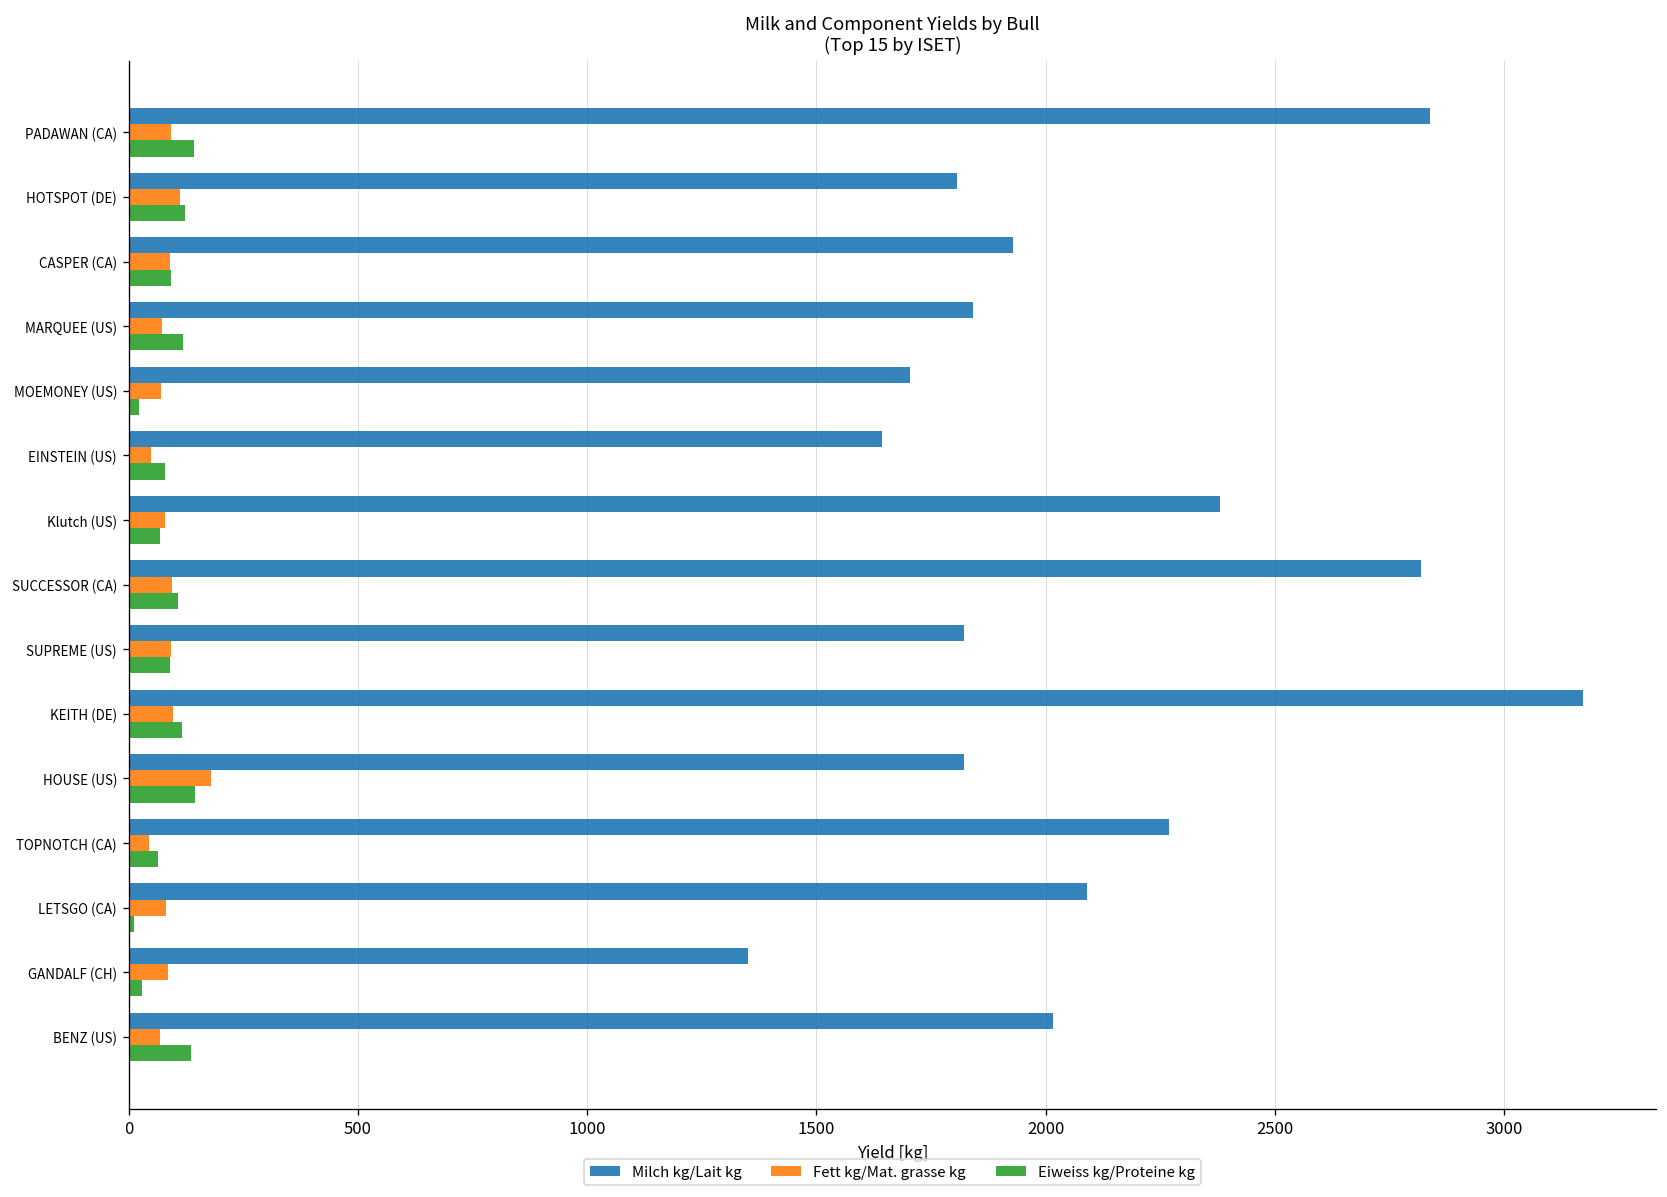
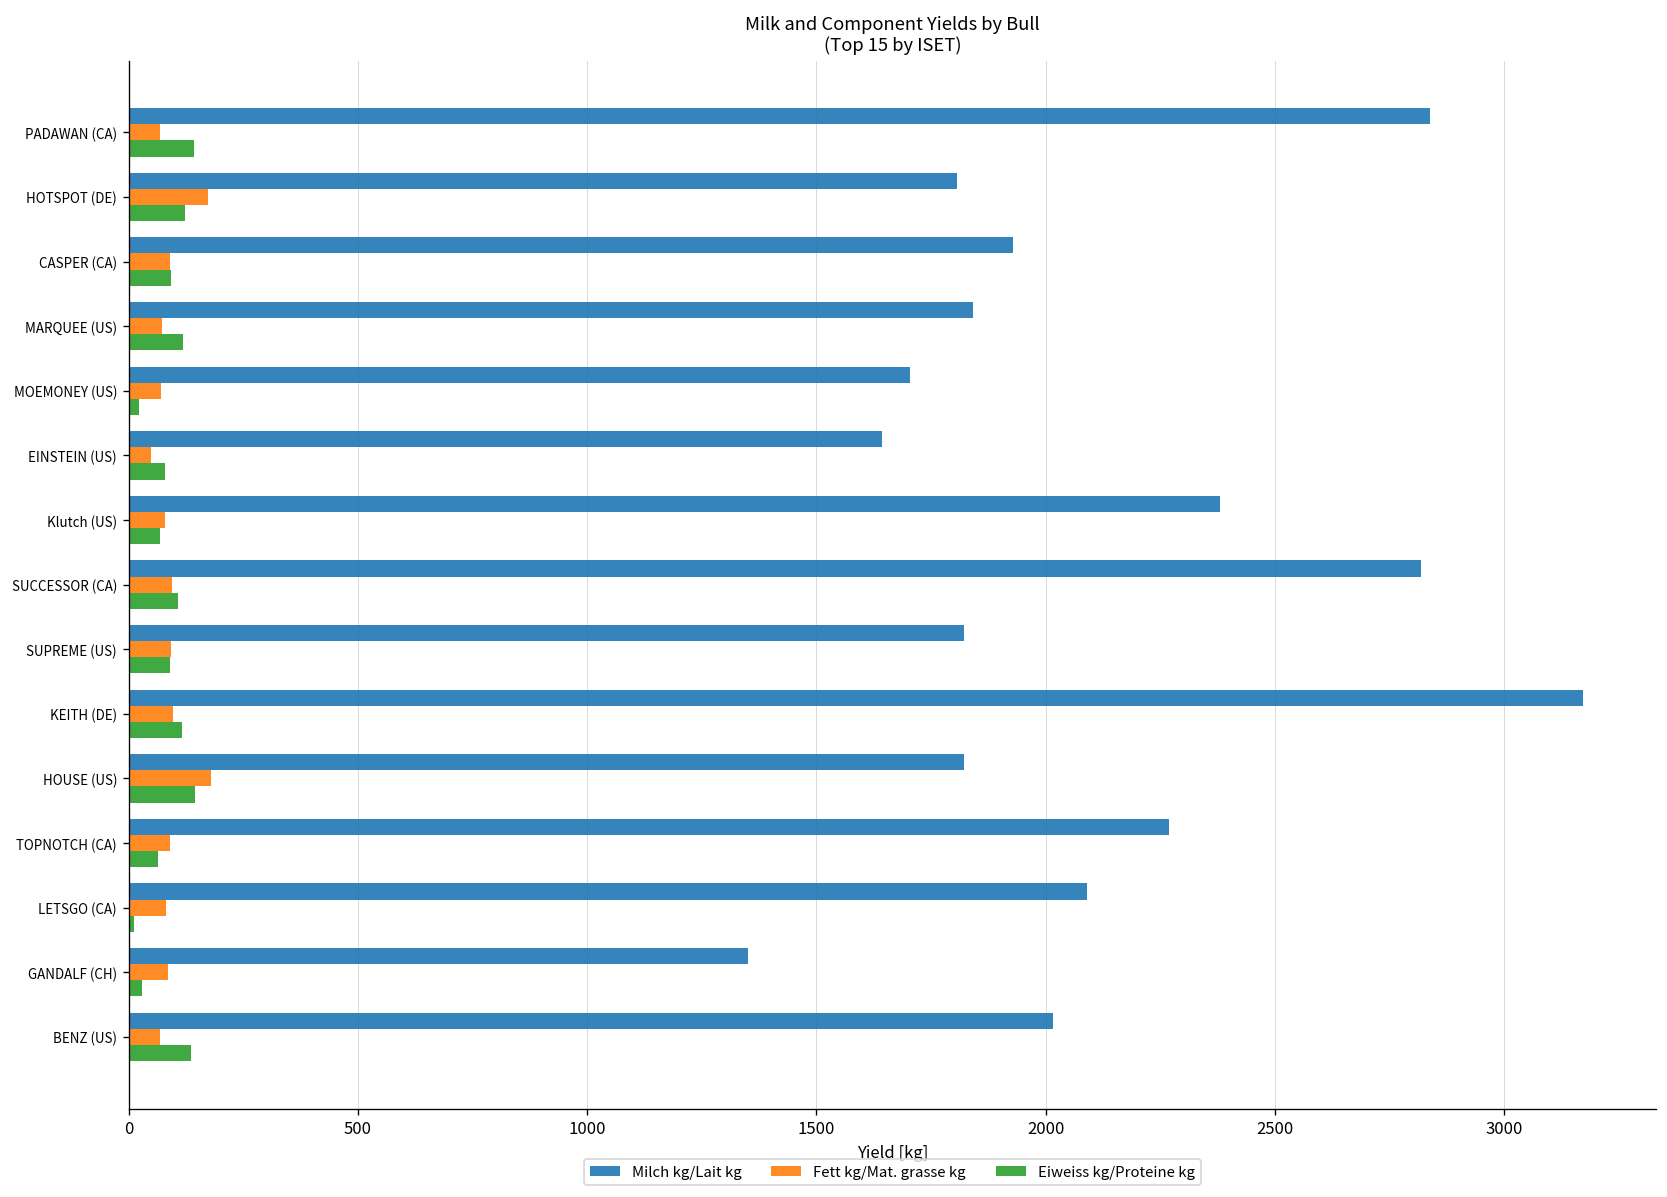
  {
    "Milch kg/Lait kg": {
      "PADAWAN (CA)": 2840,
      "HOTSPOT (DE)": 1810,
      "CASPER (CA)": 1930,
      "MARQUEE (US)": 1840,
      "MOEMONEY (US)": 1700,
      "EINSTEIN (US)": 1640,
      "Klutch (US)": 2380,
      "SUCCESSOR (CA)": 2820,
      "SUPREME (US)": 1820,
      "KEITH (DE)": 3170,
      "HOUSE (US)": 1820,
      "TOPNOTCH (CA)": 2270,
      "LETSGO (CA)": 2090,
      "GANDALF (CH)": 1350,
      "BENZ (US)": 2020
    },
    "Fett kg/Mat. grasse kg": {
-     "PADAWAN (CA)": 90,
-     "HOTSPOT (DE)": 110,
+     "PADAWAN (CA)": 70,
+     "HOTSPOT (DE)": 170,
      "CASPER (CA)": 90,
      "MARQUEE (US)": 70,
      "MOEMONEY (US)": 70,
      "EINSTEIN (US)": 50,
      "Klutch (US)": 80,
      "SUCCESSOR (CA)": 90,
      "SUPREME (US)": 90,
      "KEITH (DE)": 100,
      "HOUSE (US)": 180,
-     "TOPNOTCH (CA)": 50,
+     "TOPNOTCH (CA)": 90,
      "LETSGO (CA)": 80,
      "GANDALF (CH)": 90,
      "BENZ (US)": 70
    },
    "Eiweiss kg/Proteine kg": {
      "PADAWAN (CA)": 140,
      "HOTSPOT (DE)": 120,
      "CASPER (CA)": 90,
      "MARQUEE (US)": 120,
      "MOEMONEY (US)": 20,
      "EINSTEIN (US)": 80,
      "Klutch (US)": 70,
      "SUCCESSOR (CA)": 110,
      "SUPREME (US)": 90,
      "KEITH (DE)": 120,
      "HOUSE (US)": 140,
      "TOPNOTCH (CA)": 70,
      "LETSGO (CA)": 10,
      "GANDALF (CH)": 30,
      "BENZ (US)": 140
    }
  }
